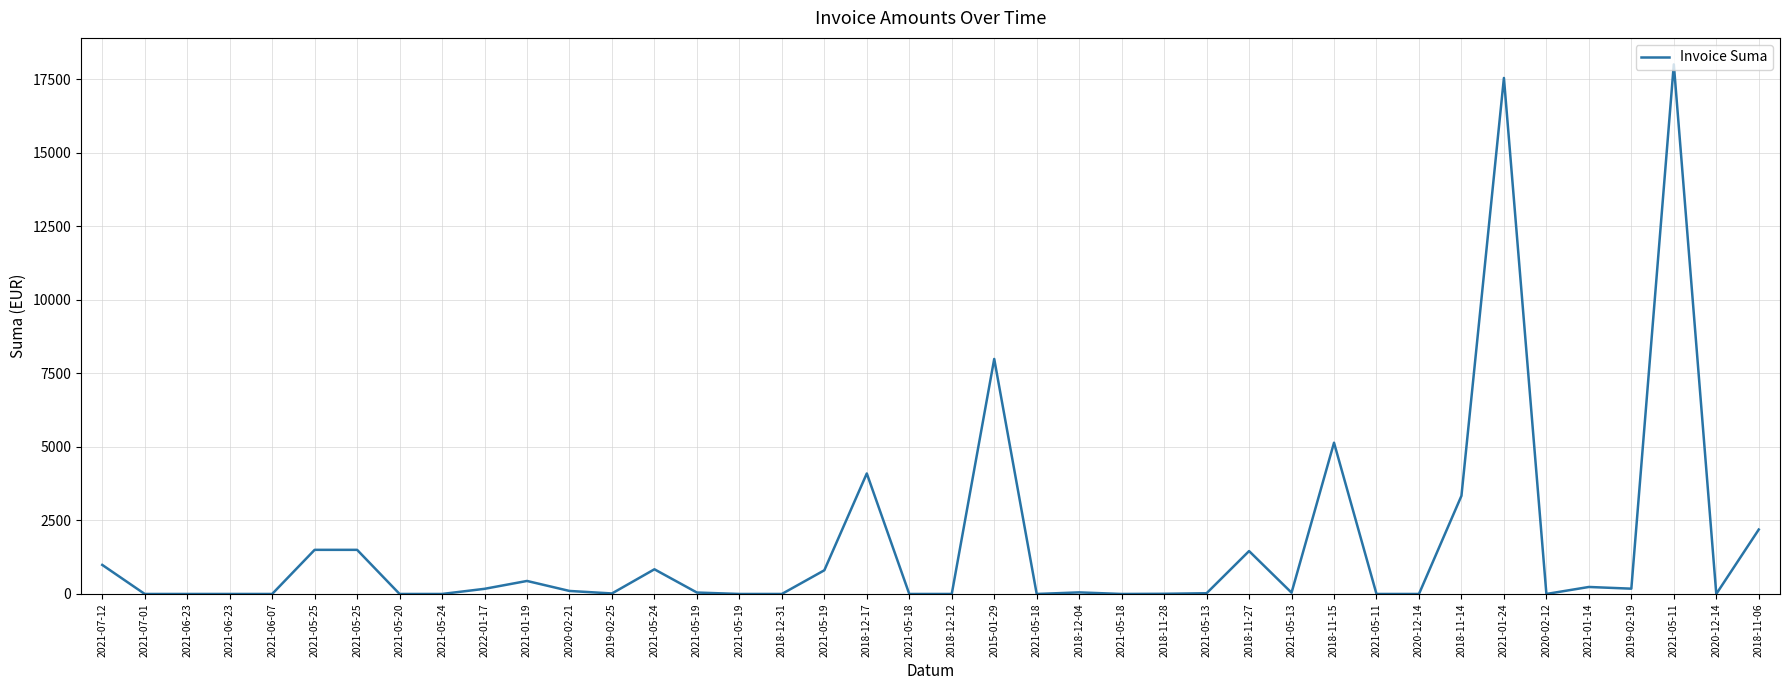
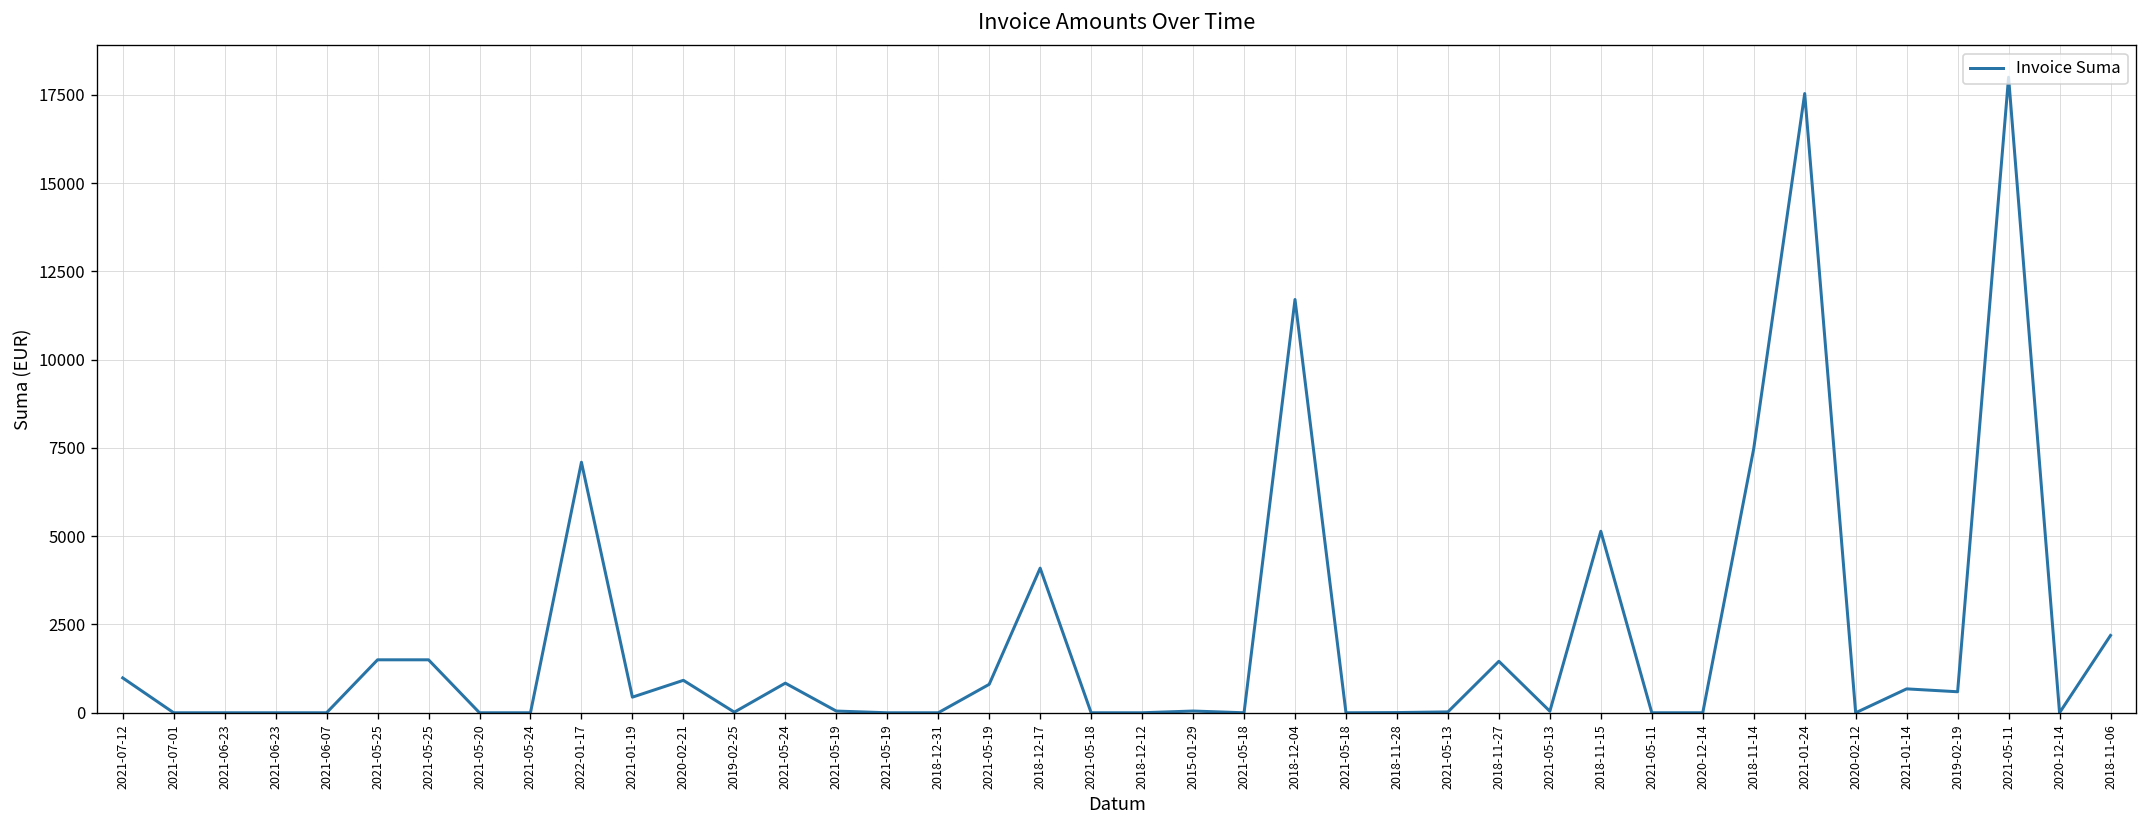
  {
    "2021-07-12": 1000,
    "2021-07-01": 0,
    "2021-06-07": 0,
    "2021-05-20": 0,
-   "2022-01-17": 200,
+   "2022-01-17": 7100,
    "2021-01-19": 400,
-   "2020-02-21": 100,
+   "2020-02-21": 900,
    "2019-02-25": 0,
    "2018-12-31": 0,
    "2018-12-17": 4100,
    "2018-12-12": 0,
-   "2015-01-29": 8000,
-   "2018-12-04": 100,
+   "2015-01-29": 0,
+   "2018-12-04": 11700,
    "2018-11-28": 0,
    "2018-11-27": 1500,
    "2018-11-15": 5100,
-   "2018-11-14": 3300,
+   "2018-11-14": 7500,
    "2021-01-24": 17500,
    "2020-02-12": 0,
-   "2021-01-14": 200,
-   "2019-02-19": 200,
+   "2021-01-14": 700,
+   "2019-02-19": 600,
    "2018-11-06": 2200
  }
